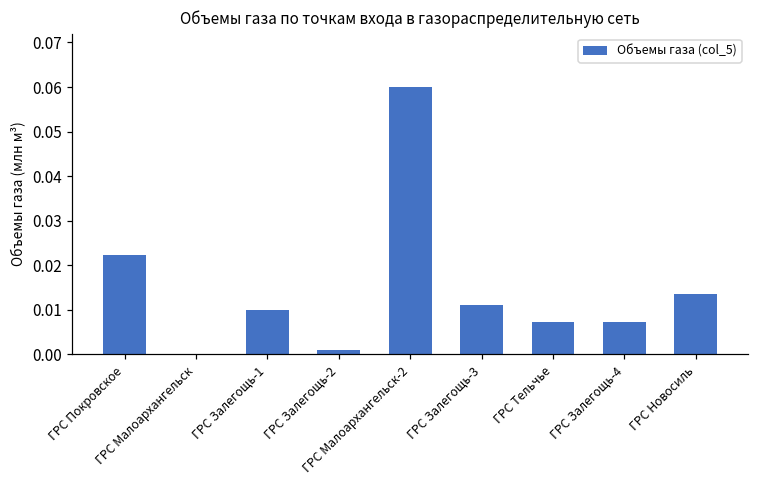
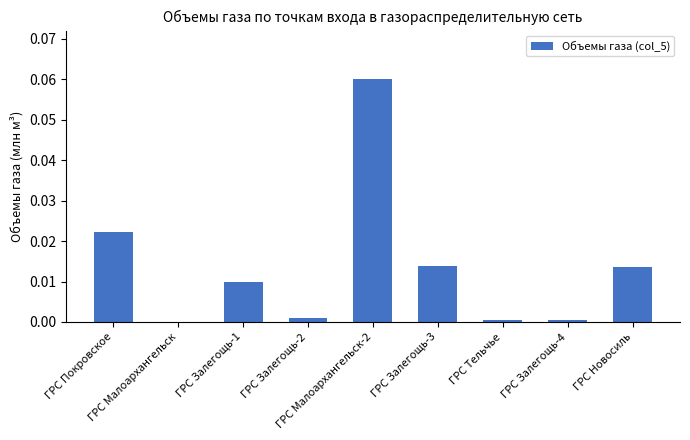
  {
    "ГРС Покровское": 0.022,
    "ГРС Залегощь-1": 0.010,
    "ГРС Залегощь-2": 0.001,
    "ГРС Малоархангельск-2": 0.060,
-   "ГРС Залегощь-3": 0.011,
-   "ГРС Тельчье": 0.007,
-   "ГРС Залегощь-4": 0.007,
+   "ГРС Залегощь-3": 0.014,
+   "ГРС Тельчье": 0.001,
+   "ГРС Залегощь-4": 0.001,
    "ГРС Новосиль": 0.014
  }
